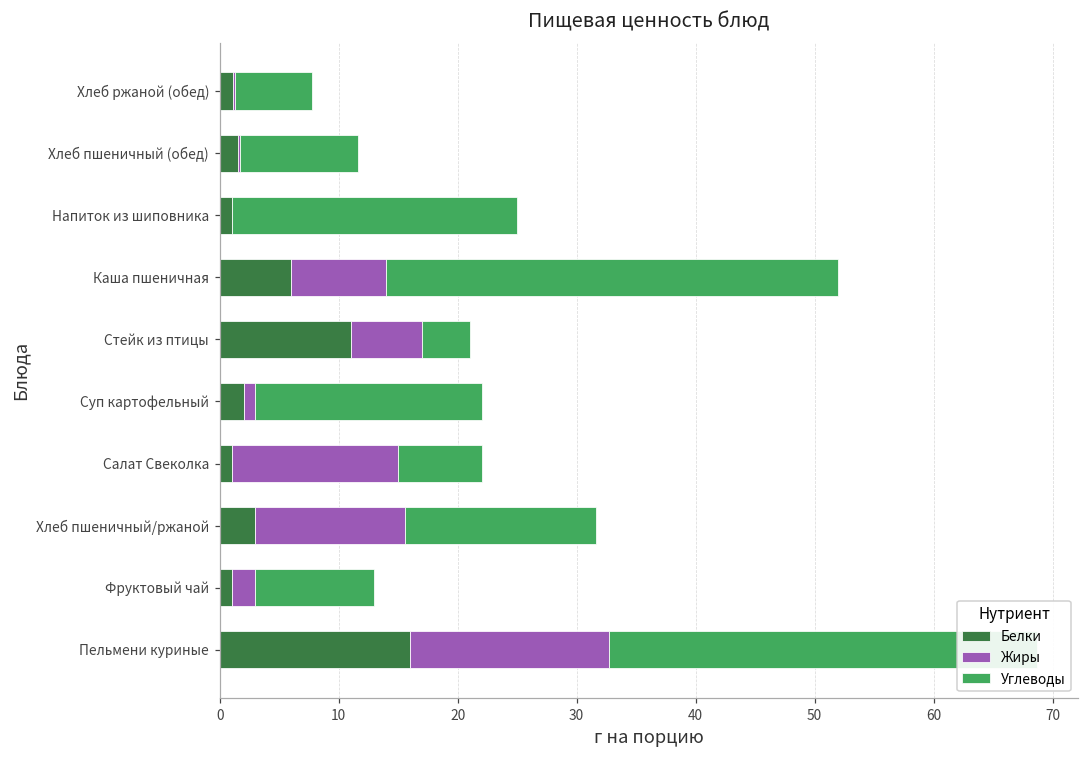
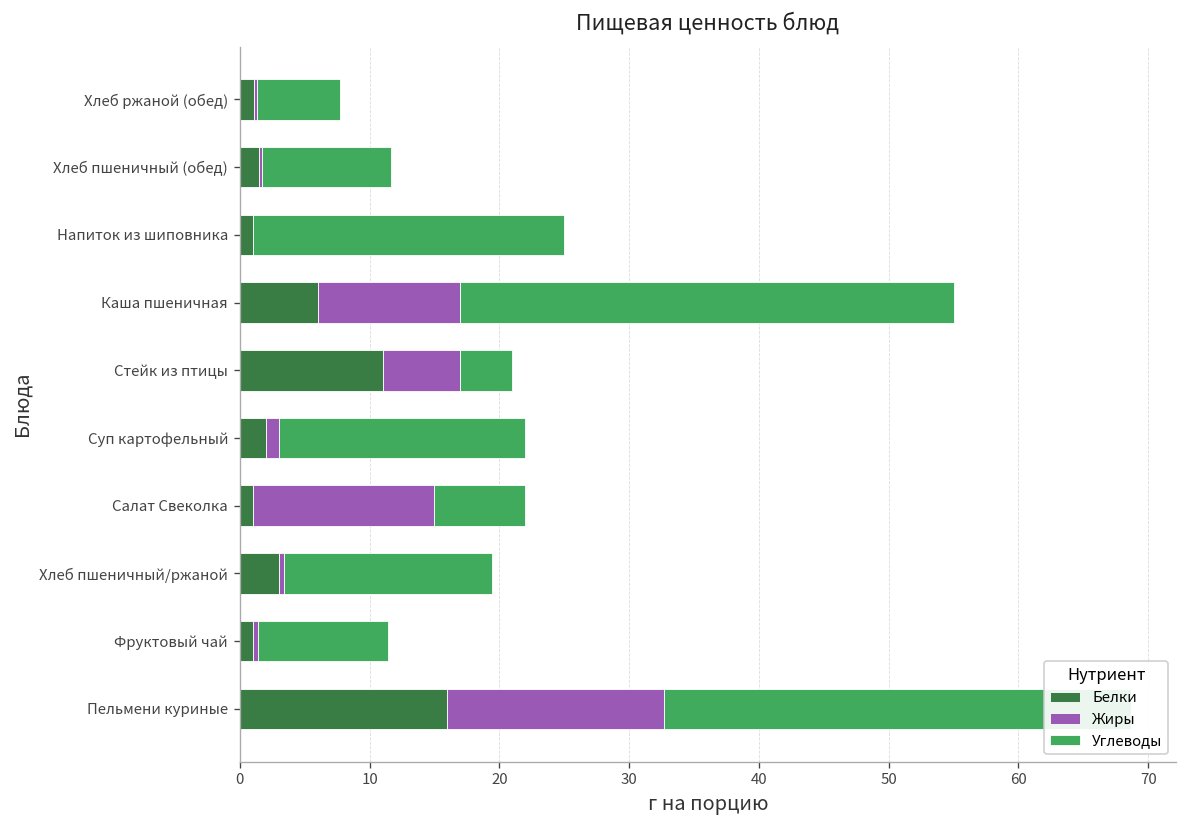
  {
    "Жиры": {
      "Напиток из шиповника": 0.0,
-     "Каша пшеничная": 8,
+     "Каша пшеничная": 11,
      "Стейк из птицы": 6.0,
      "Суп картофельный": 1.0,
      "Салат Свеколка": 14.0,
-     "Хлеб пшеничный/ржаной": 12.6,
-     "Фруктовый чай": 2.0,
+     "Хлеб пшеничный/ржаной": 0.4,
+     "Фруктовый чай": 0.4,
      "Пельмени куриные": 16.7
    }
  }
